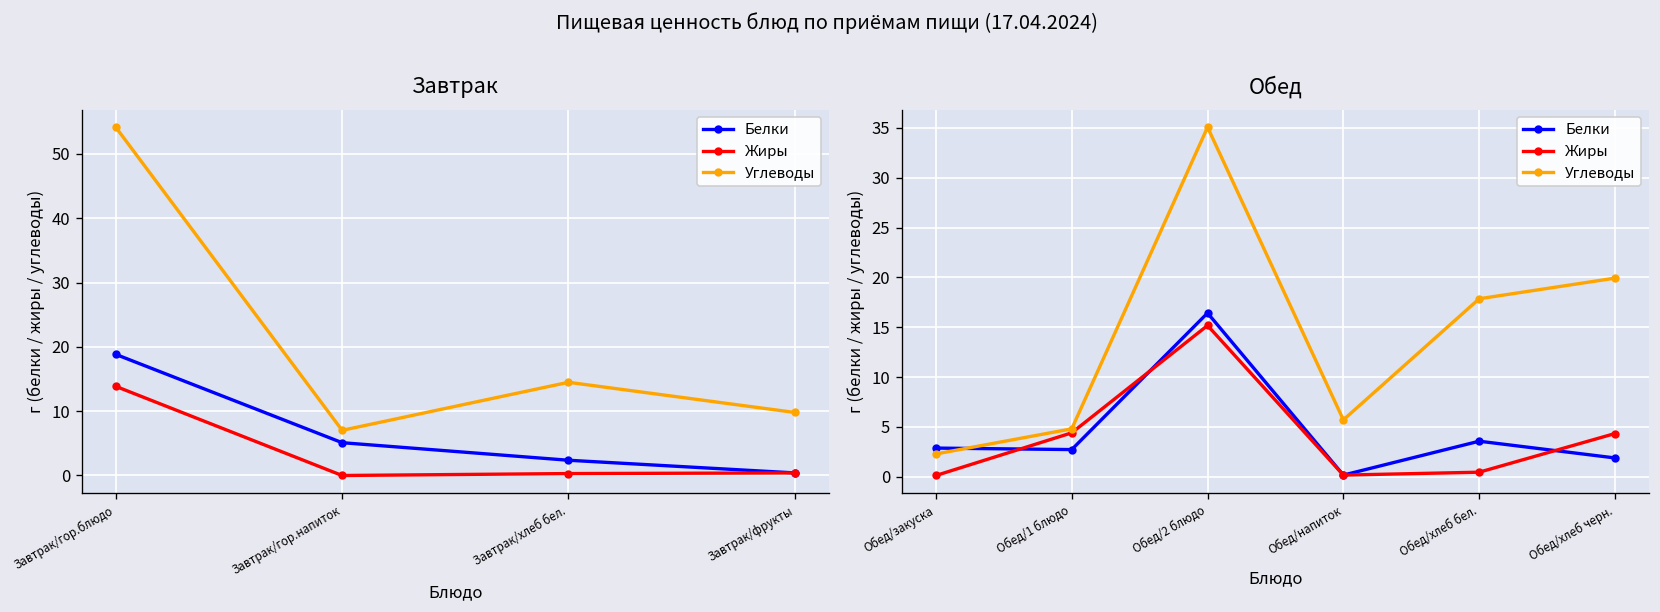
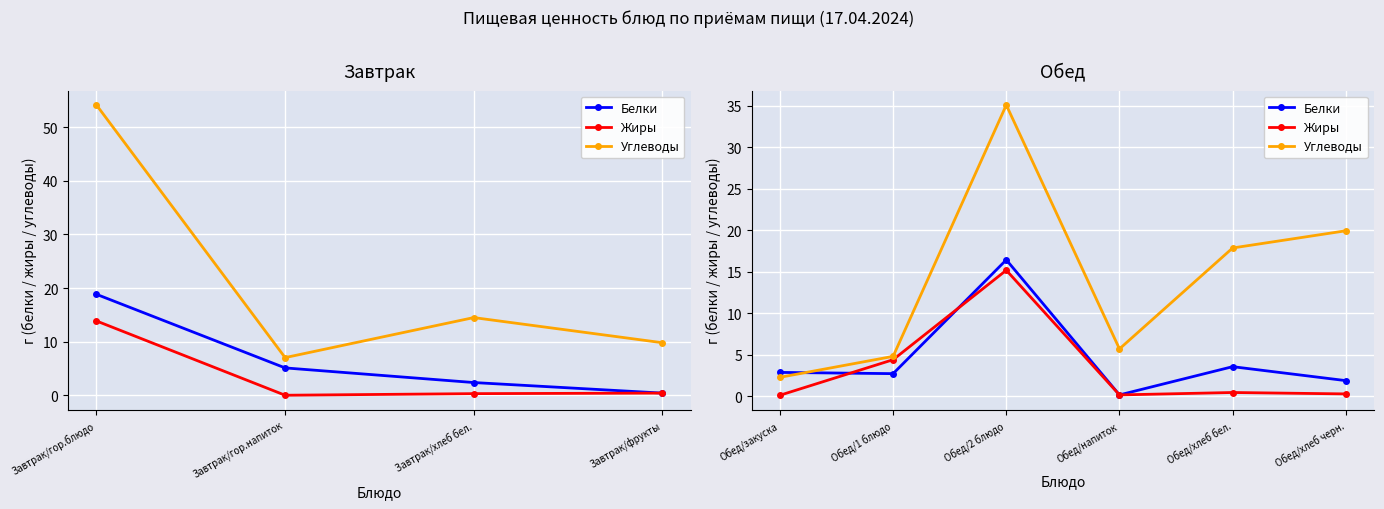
  {
    "Завтрак": {
      "Белки": {
        "Завтрак/гор.блюдо": 19,
        "Завтрак/гор.напиток": 5,
        "Завтрак/хлеб бел.": 2
      },
      "Жиры": {
        "Завтрак/гор.блюдо": 14,
        "Завтрак/гор.напиток": 0,
        "Завтрак/хлеб бел.": 0
      },
      "Углеводы": {
        "Завтрак/гор.блюдо": 54,
        "Завтрак/гор.напиток": 7,
        "Завтрак/хлеб бел.": 14,
        "Завтрак/фрукты": 10
      }
    },
    "Обед": {
      "Белки": {
        "Обед/закуска": 3,
        "Обед/1 блюдо": 3,
        "Обед/2 блюдо": 16,
        "Обед/хлеб бел.": 4,
        "Обед/хлеб черн.": 2
      },
      "Жиры": {
        "Обед/закуска": 0,
        "Обед/1 блюдо": 4,
        "Обед/2 блюдо": 15,
        "Обед/хлеб бел.": 0,
-       "Обед/хлеб черн.": 4
+       "Обед/хлеб черн.": 0
      },
      "Углеводы": {
        "Обед/закуска": 2,
        "Обед/1 блюдо": 5,
        "Обед/2 блюдо": 35,
        "Обед/напиток": 6,
        "Обед/хлеб бел.": 18,
        "Обед/хлеб черн.": 20
      }
    }
  }
